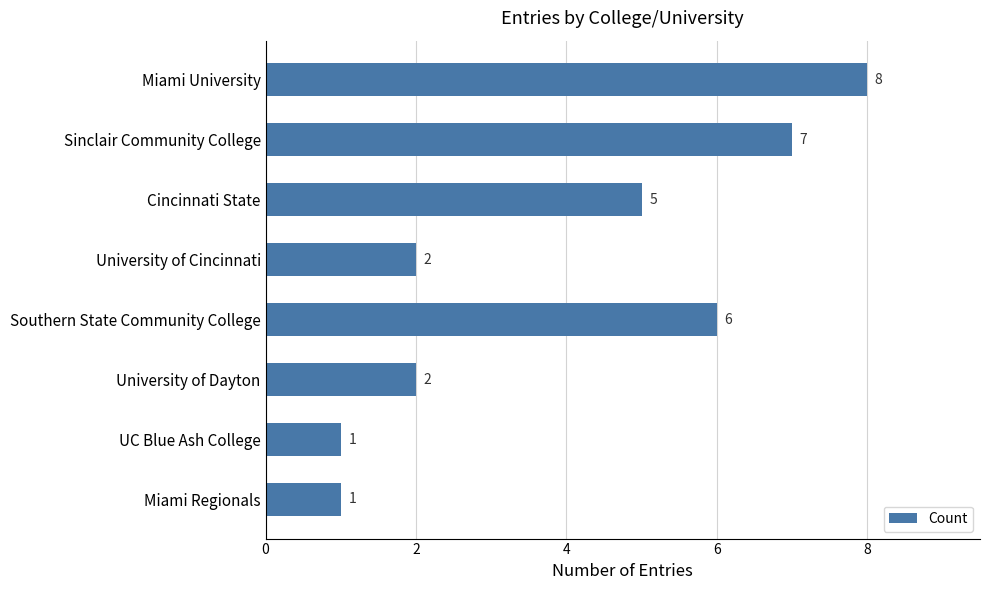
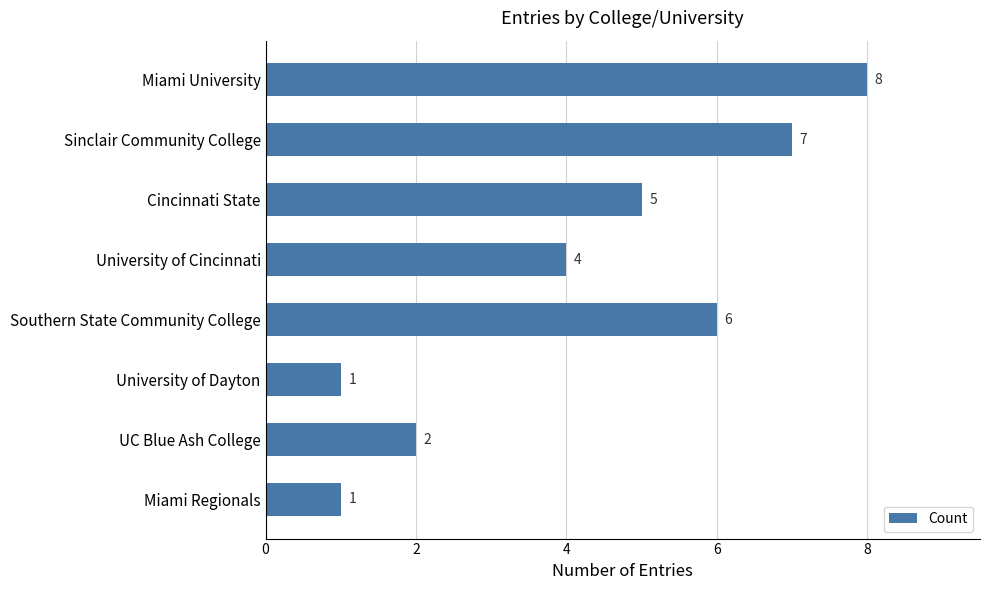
  {
    "Miami University": 8,
    "Sinclair Community College": 7,
    "Cincinnati State": 5,
-   "University of Cincinnati": 2,
+   "University of Cincinnati": 4,
    "Southern State Community College": 6,
-   "University of Dayton": 2,
-   "UC Blue Ash College": 1,
+   "University of Dayton": 1,
+   "UC Blue Ash College": 2,
    "Miami Regionals": 1
  }
